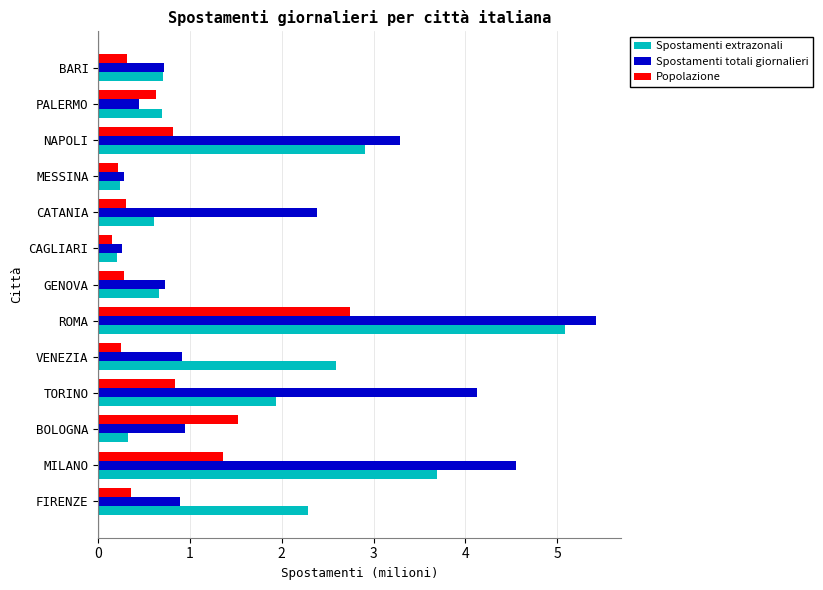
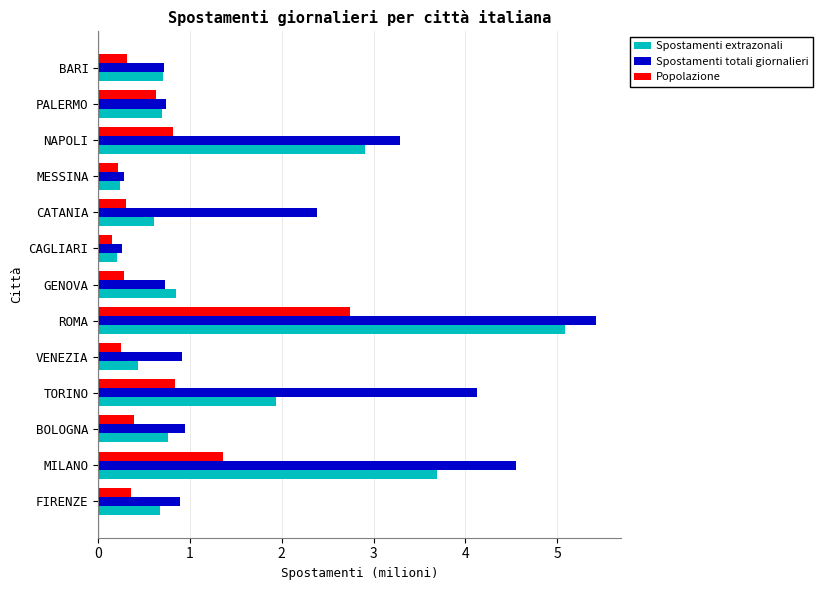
  {
    "Spostamenti extrazonali": {
      "BARI": 0.7,
      "PALERMO": 0.7,
      "NAPOLI": 2.9,
      "MESSINA": 0.2,
      "CATANIA": 0.6,
      "CAGLIARI": 0.2,
-     "GENOVA": 0.7,
+     "GENOVA": 0.8,
      "ROMA": 5.1,
-     "VENEZIA": 2.6,
+     "VENEZIA": 0.4,
      "TORINO": 1.9,
-     "BOLOGNA": 0.3,
+     "BOLOGNA": 0.8,
      "MILANO": 3.7,
-     "FIRENZE": 2.3
+     "FIRENZE": 0.7
    },
    "Spostamenti totali giornalieri": {
      "BARI": 0.7,
-     "PALERMO": 0.4,
+     "PALERMO": 0.7,
      "NAPOLI": 3.3,
      "MESSINA": 0.3,
      "CATANIA": 2.4,
      "CAGLIARI": 0.3,
      "GENOVA": 0.7,
      "ROMA": 5.4,
      "VENEZIA": 0.9,
      "TORINO": 4.1,
      "BOLOGNA": 0.9,
      "MILANO": 4.6,
      "FIRENZE": 0.9
    },
    "Popolazione": {
      "BARI": 0.3,
      "PALERMO": 0.6,
      "NAPOLI": 0.8,
      "MESSINA": 0.2,
      "CATANIA": 0.3,
      "CAGLIARI": 0.1,
      "GENOVA": 0.3,
      "ROMA": 2.7,
      "VENEZIA": 0.3,
      "TORINO": 0.8,
-     "BOLOGNA": 1.5,
+     "BOLOGNA": 0.4,
      "MILANO": 1.4,
      "FIRENZE": 0.4
    }
  }
